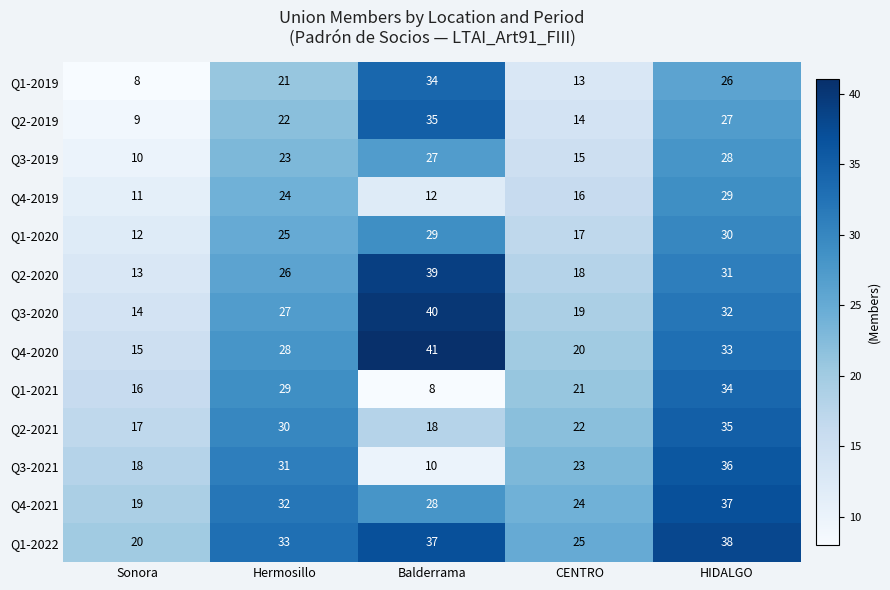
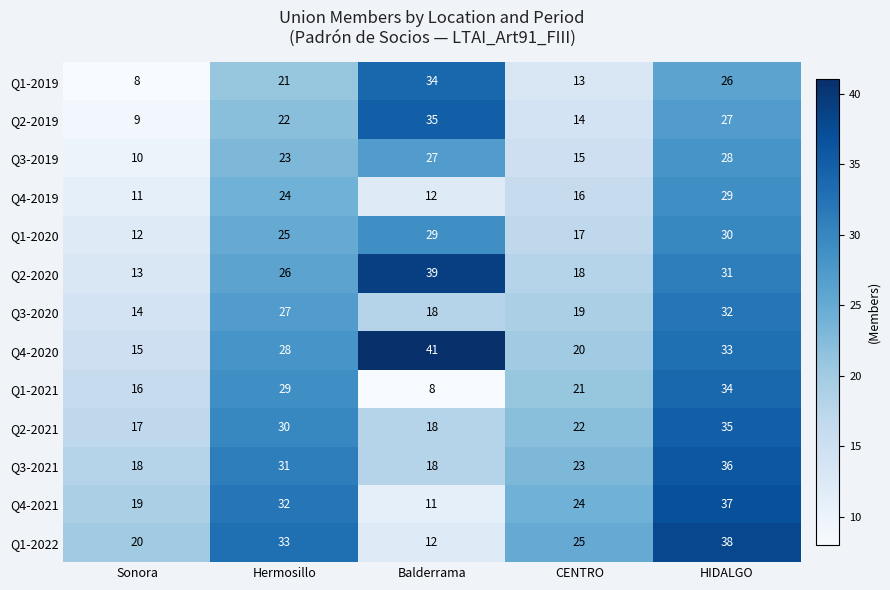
  {
    "Q1-2019": {
      "Sonora": 8,
      "Hermosillo": 21,
      "Balderrama": 34,
      "CENTRO": 13,
      "HIDALGO": 26
    },
    "Q2-2019": {
      "Sonora": 9,
      "Hermosillo": 22,
      "Balderrama": 35,
      "CENTRO": 14,
      "HIDALGO": 27
    },
    "Q3-2019": {
      "Sonora": 10,
      "Hermosillo": 23,
      "Balderrama": 27,
      "CENTRO": 15,
      "HIDALGO": 28
    },
    "Q4-2019": {
      "Sonora": 11,
      "Hermosillo": 24,
      "Balderrama": 12,
      "CENTRO": 16,
      "HIDALGO": 29
    },
    "Q1-2020": {
      "Sonora": 12,
      "Hermosillo": 25,
      "Balderrama": 29,
      "CENTRO": 17,
      "HIDALGO": 30
    },
    "Q2-2020": {
      "Sonora": 13,
      "Hermosillo": 26,
      "Balderrama": 39,
      "CENTRO": 18,
      "HIDALGO": 31
    },
    "Q3-2020": {
      "Sonora": 14,
      "Hermosillo": 27,
-     "Balderrama": 40,
+     "Balderrama": 18,
      "CENTRO": 19,
      "HIDALGO": 32
    },
    "Q4-2020": {
      "Sonora": 15,
      "Hermosillo": 28,
      "Balderrama": 41,
      "CENTRO": 20,
      "HIDALGO": 33
    },
    "Q1-2021": {
      "Sonora": 16,
      "Hermosillo": 29,
      "Balderrama": 8,
      "CENTRO": 21,
      "HIDALGO": 34
    },
    "Q2-2021": {
      "Sonora": 17,
      "Hermosillo": 30,
      "Balderrama": 18,
      "CENTRO": 22,
      "HIDALGO": 35
    },
    "Q3-2021": {
      "Sonora": 18,
      "Hermosillo": 31,
-     "Balderrama": 10,
+     "Balderrama": 18,
      "CENTRO": 23,
      "HIDALGO": 36
    },
    "Q4-2021": {
      "Sonora": 19,
      "Hermosillo": 32,
-     "Balderrama": 28,
+     "Balderrama": 11,
      "CENTRO": 24,
      "HIDALGO": 37
    },
    "Q1-2022": {
      "Sonora": 20,
      "Hermosillo": 33,
-     "Balderrama": 37,
+     "Balderrama": 12,
      "CENTRO": 25,
      "HIDALGO": 38
    }
  }
